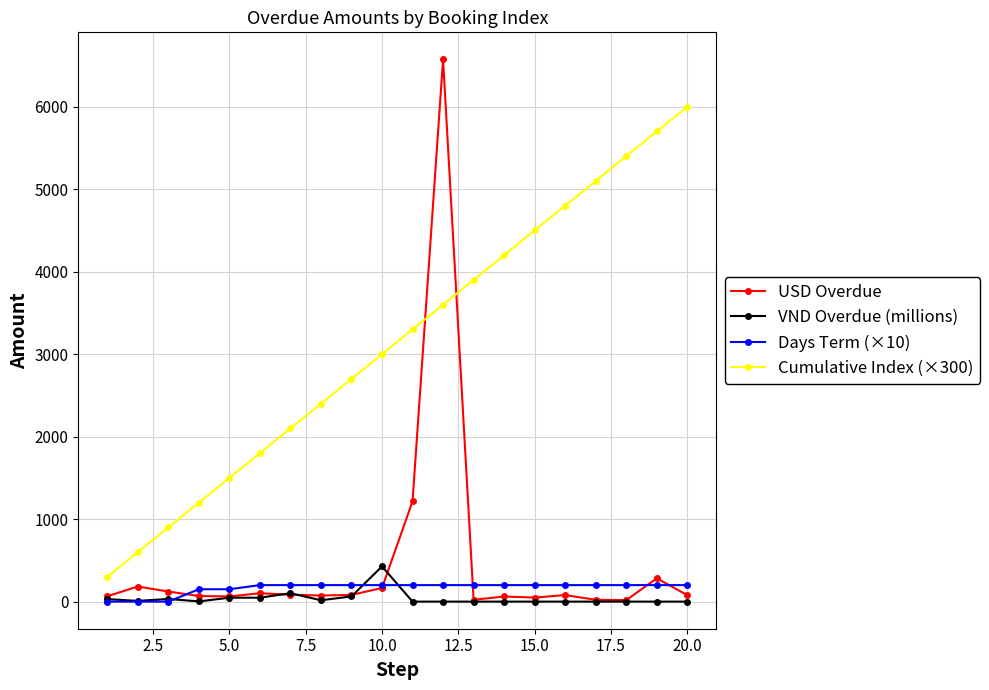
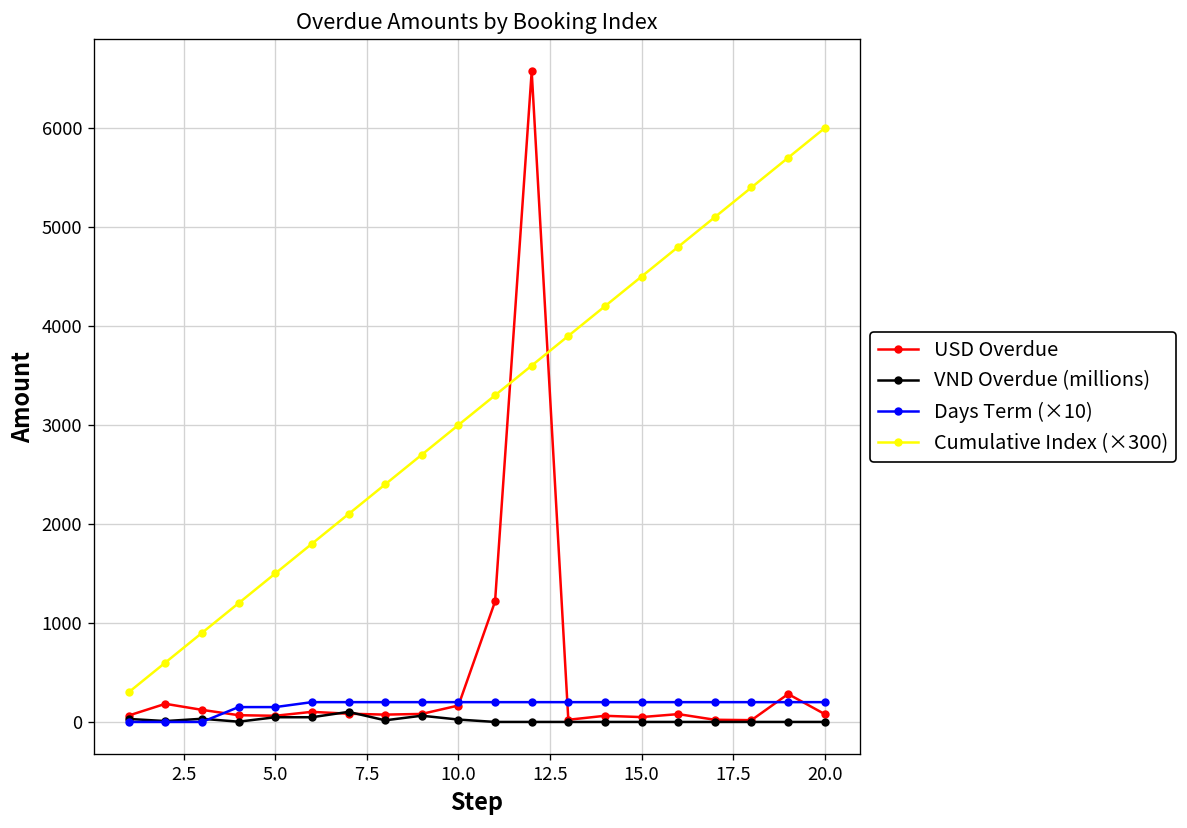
  {
    "USD Overdue": {
      "10.0": 200,
      "15.0": 0,
      "20.0": 100
    },
    "VND Overdue (millions)": {
-     "10.0": 400,
+     "10.0": 0,
      "15.0": 0,
      "20.0": 0
    },
    "Days Term (×10)": {
      "5.0": 200,
      "10.0": 200,
      "15.0": 200,
      "20.0": 200
    },
    "Cumulative Index (×300)": {
      "5.0": 1500,
      "10.0": 3000,
      "15.0": 4500,
      "20.0": 6000
    }
  }
